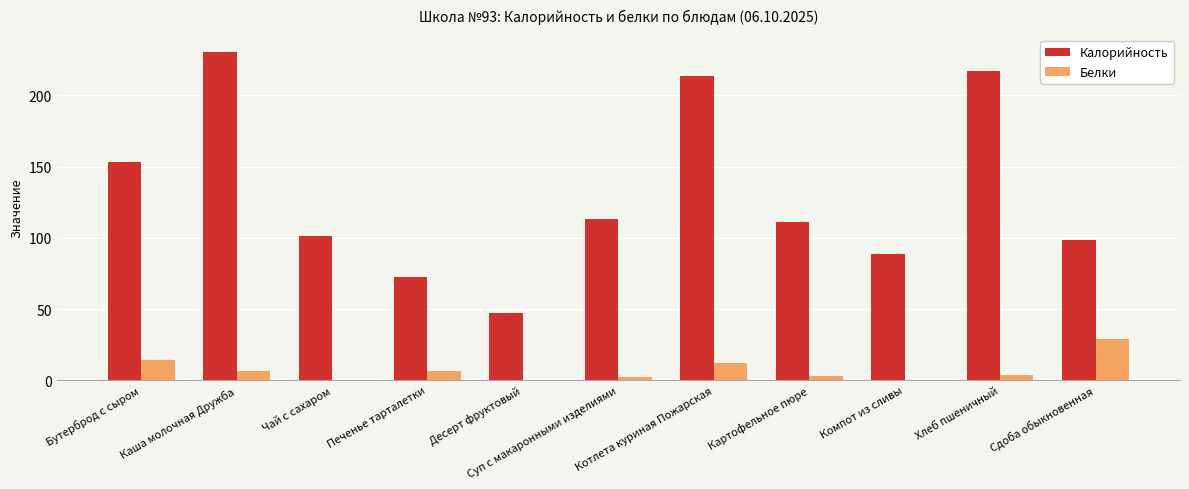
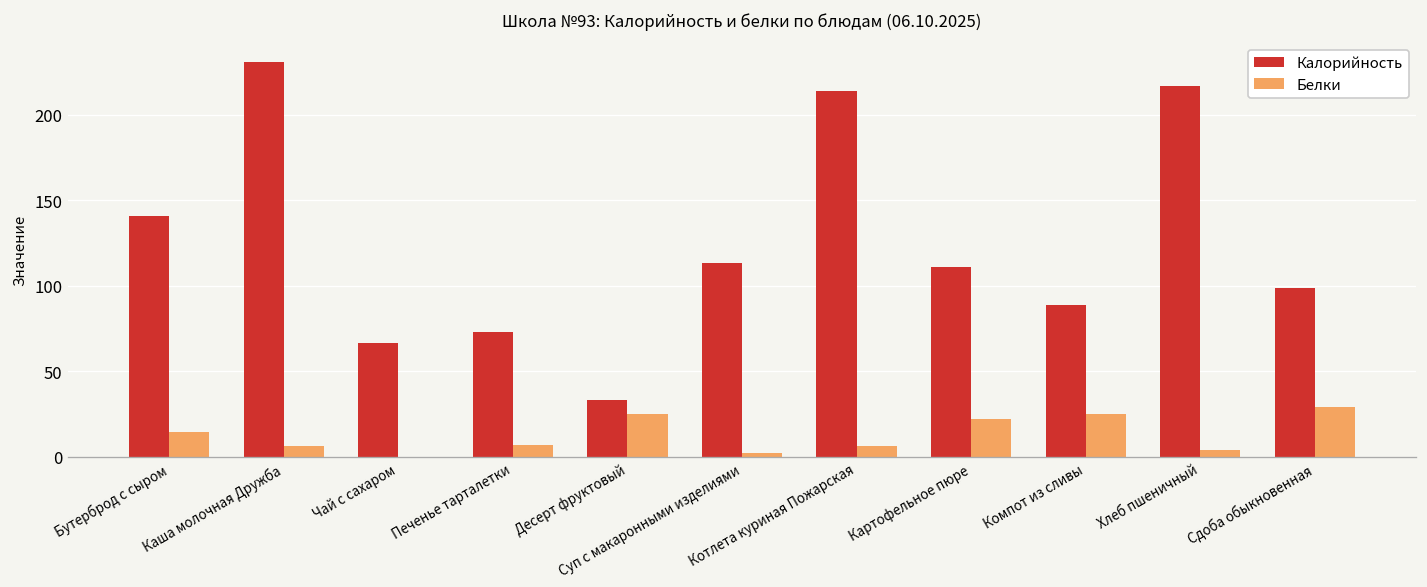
  {
    "Калорийность": {
-     "Бутерброд с сыром": 153,
+     "Бутерброд с сыром": 141,
      "Каша молочная Дружба": 231,
-     "Чай с сахаром": 101,
+     "Чай с сахаром": 66,
      "Печенье тарталетки": 73,
-     "Десерт фруктовый": 47,
+     "Десерт фруктовый": 33,
      "Суп с макаронными изделиями": 113,
      "Котлета куриная Пожарская": 213,
      "Картофельное пюре": 111,
      "Компот из сливы": 89,
      "Хлеб пшеничный": 217,
      "Сдоба обыкновенная": 98
    },
    "Белки": {
      "Бутерброд с сыром": 14,
      "Каша молочная Дружба": 6,
      "Чай с сахаром": 0,
      "Печенье тарталетки": 7,
-     "Десерт фруктовый": 0,
+     "Десерт фруктовый": 25,
      "Суп с макаронными изделиями": 2,
-     "Котлета куриная Пожарская": 12,
-     "Картофельное пюре": 3,
-     "Компот из сливы": 0,
+     "Котлета куриная Пожарская": 6,
+     "Картофельное пюре": 22,
+     "Компот из сливы": 25,
      "Хлеб пшеничный": 4,
      "Сдоба обыкновенная": 29
    }
  }
